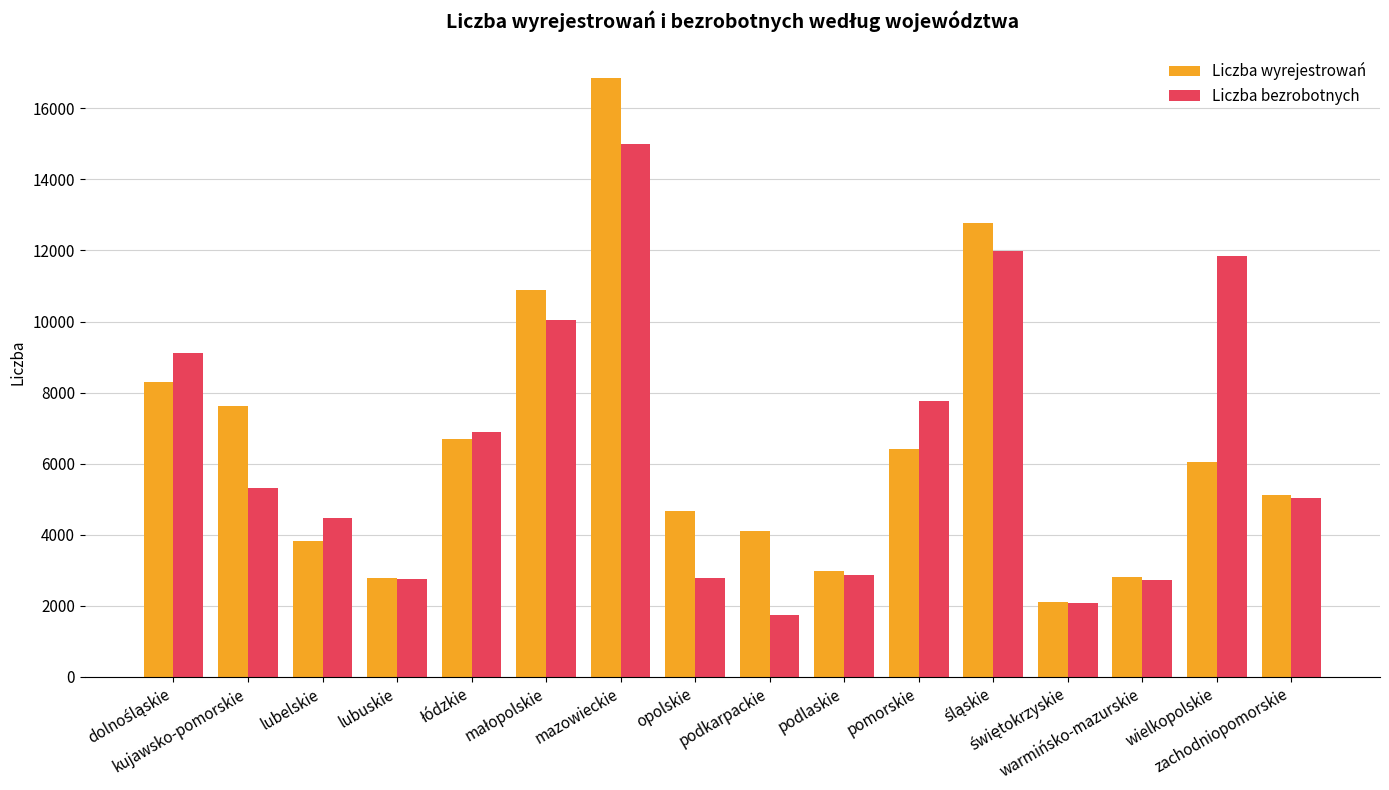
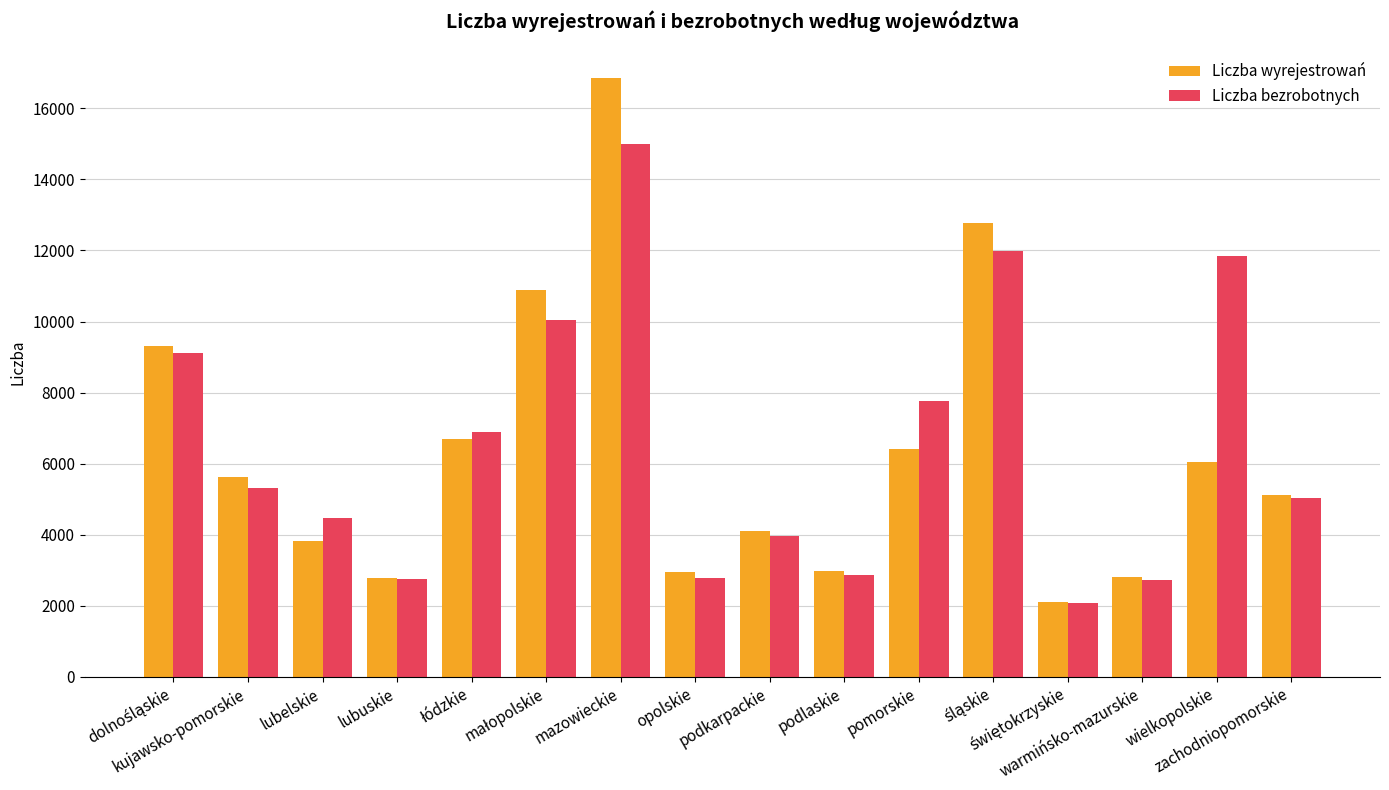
  {
    "Liczba wyrejestrowań": {
-     "dolnośląskie": 8300,
-     "kujawsko-pomorskie": 7600,
+     "dolnośląskie": 9300,
+     "kujawsko-pomorskie": 5600,
      "lubelskie": 3800,
      "lubuskie": 2800,
      "łódzkie": 6700,
      "małopolskie": 10900,
      "mazowieckie": 16800,
-     "opolskie": 4700,
+     "opolskie": 2900,
      "podkarpackie": 4100,
      "podlaskie": 3000,
      "pomorskie": 6400,
      "śląskie": 12800,
      "świętokrzyskie": 2100,
      "warmińsko-mazurskie": 2800,
      "wielkopolskie": 6000,
      "zachodniopomorskie": 5100
    },
    "Liczba bezrobotnych": {
      "dolnośląskie": 9100,
      "kujawsko-pomorskie": 5300,
      "lubelskie": 4500,
      "lubuskie": 2700,
      "łódzkie": 6900,
      "małopolskie": 10000,
      "mazowieckie": 15000,
      "opolskie": 2800,
-     "podkarpackie": 1700,
+     "podkarpackie": 4000,
      "podlaskie": 2900,
      "pomorskie": 7800,
      "śląskie": 12000,
      "świętokrzyskie": 2100,
      "warmińsko-mazurskie": 2700,
      "wielkopolskie": 11800,
      "zachodniopomorskie": 5000
    }
  }
